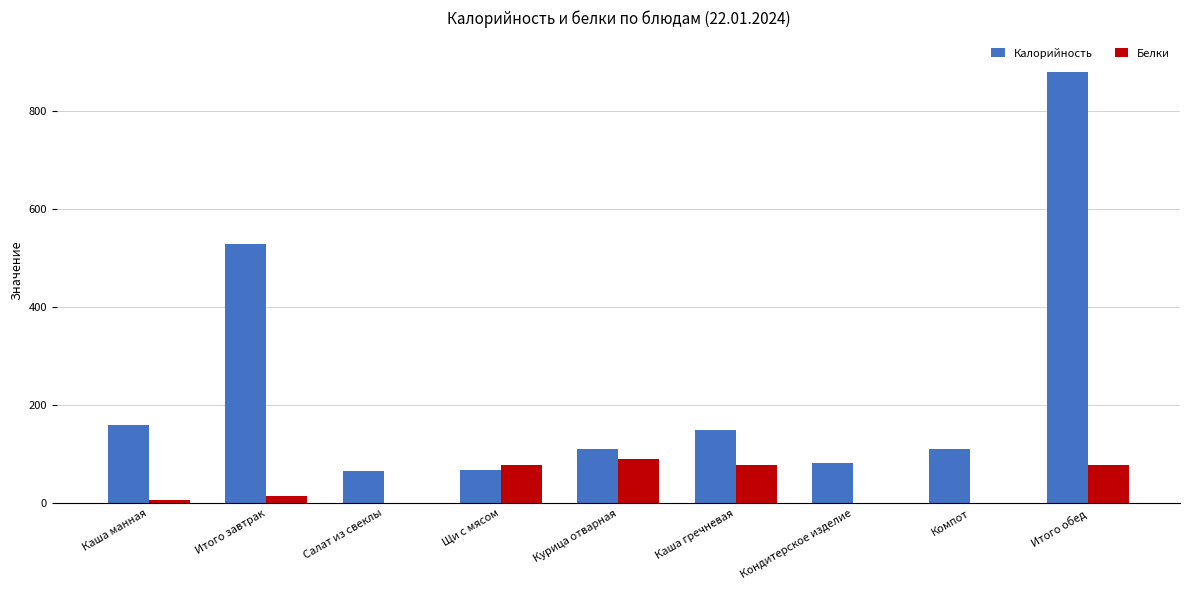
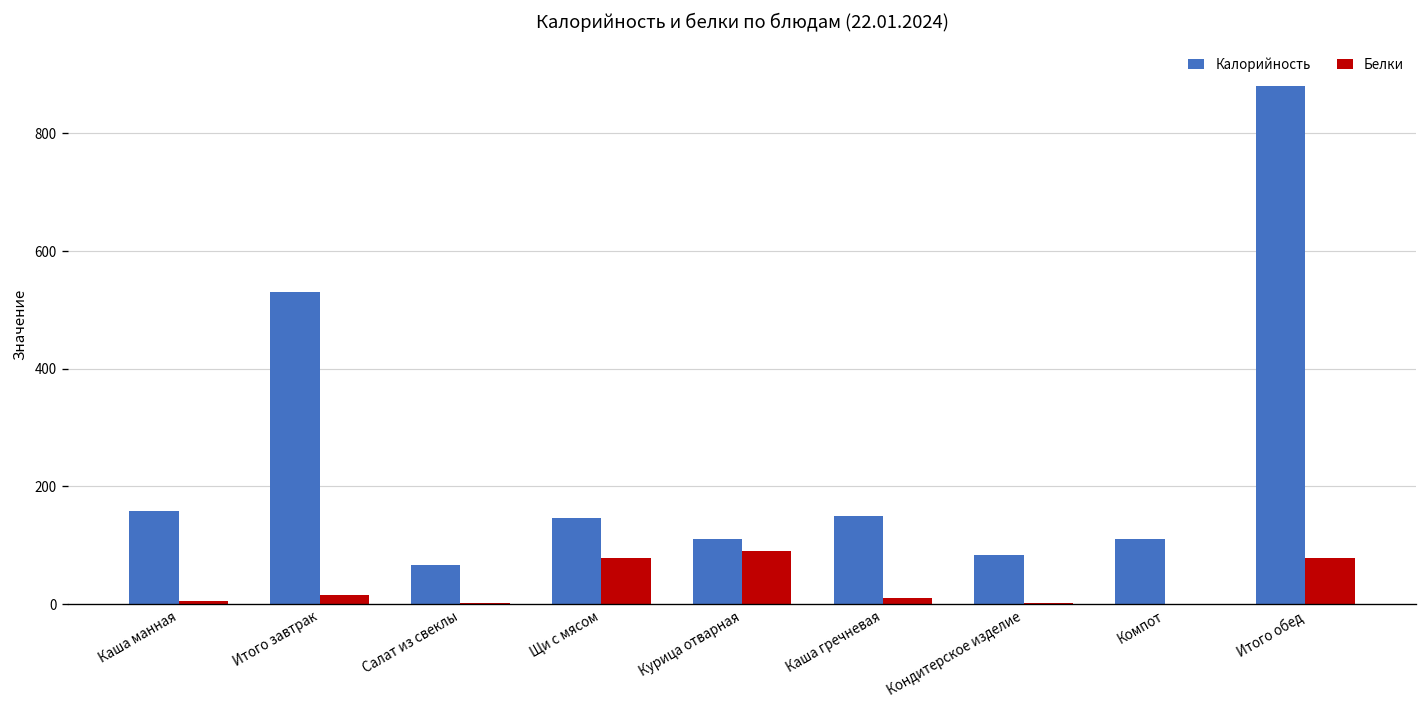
  {
    "Калорийность": {
      "Каша манная": 160,
      "Итого завтрак": 530,
      "Салат из свеклы": 70,
-     "Щи с мясом": 70,
+     "Щи с мясом": 150,
      "Курица отварная": 110,
      "Каша гречневая": 150,
      "Кондитерское изделие": 80,
      "Компот": 110,
      "Итого обед": 880
    },
    "Белки": {
      "Каша манная": 10,
      "Итого завтрак": 20,
      "Щи с мясом": 80,
      "Курица отварная": 90,
-     "Каша гречневая": 80,
+     "Каша гречневая": 10,
      "Компот": 0,
      "Итого обед": 80
    }
  }
